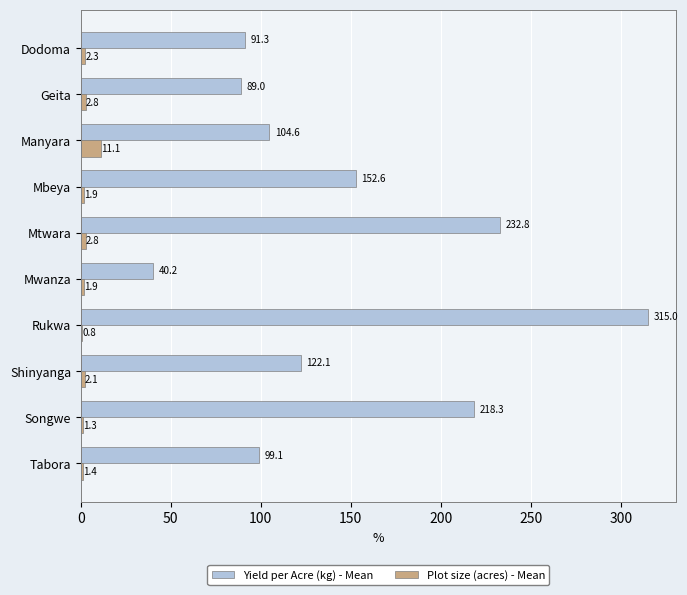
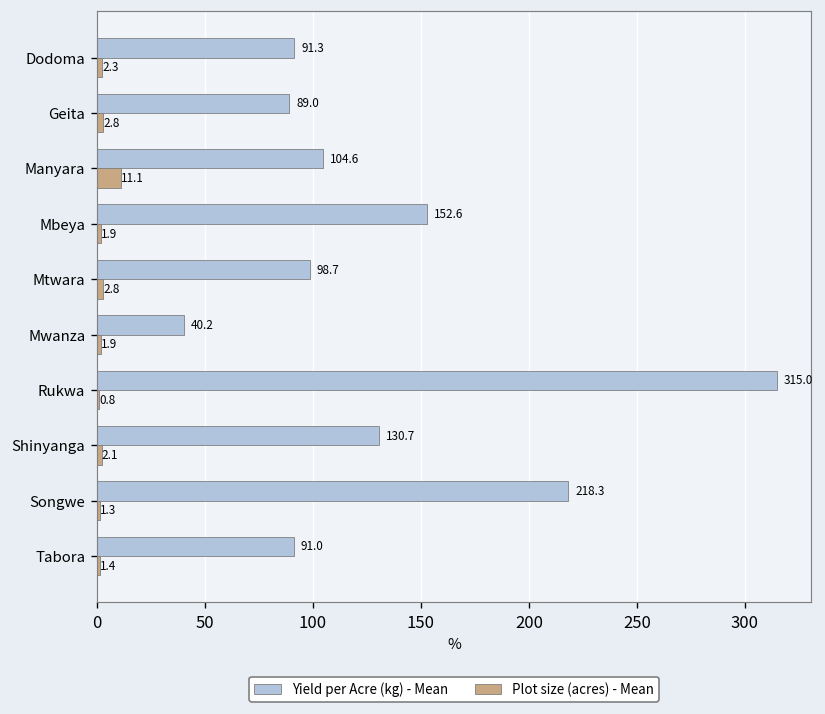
  {
    "Yield per Acre (kg) - Mean": {
      "Dodoma": 91.3,
      "Geita": 89.0,
      "Manyara": 104.6,
      "Mbeya": 152.6,
-     "Mtwara": 232.8,
+     "Mtwara": 98.7,
      "Mwanza": 40.2,
      "Rukwa": 315.0,
-     "Shinyanga": 122.1,
+     "Shinyanga": 130.7,
      "Songwe": 218.3,
-     "Tabora": 99.1
+     "Tabora": 91.0
    },
    "Plot size (acres) - Mean": {
      "Dodoma": 2.3,
      "Geita": 2.8,
      "Manyara": 11.1,
      "Mbeya": 1.9,
      "Mtwara": 2.8,
      "Mwanza": 1.9,
      "Rukwa": 0.8,
      "Shinyanga": 2.1,
      "Songwe": 1.3,
      "Tabora": 1.4
    }
  }
